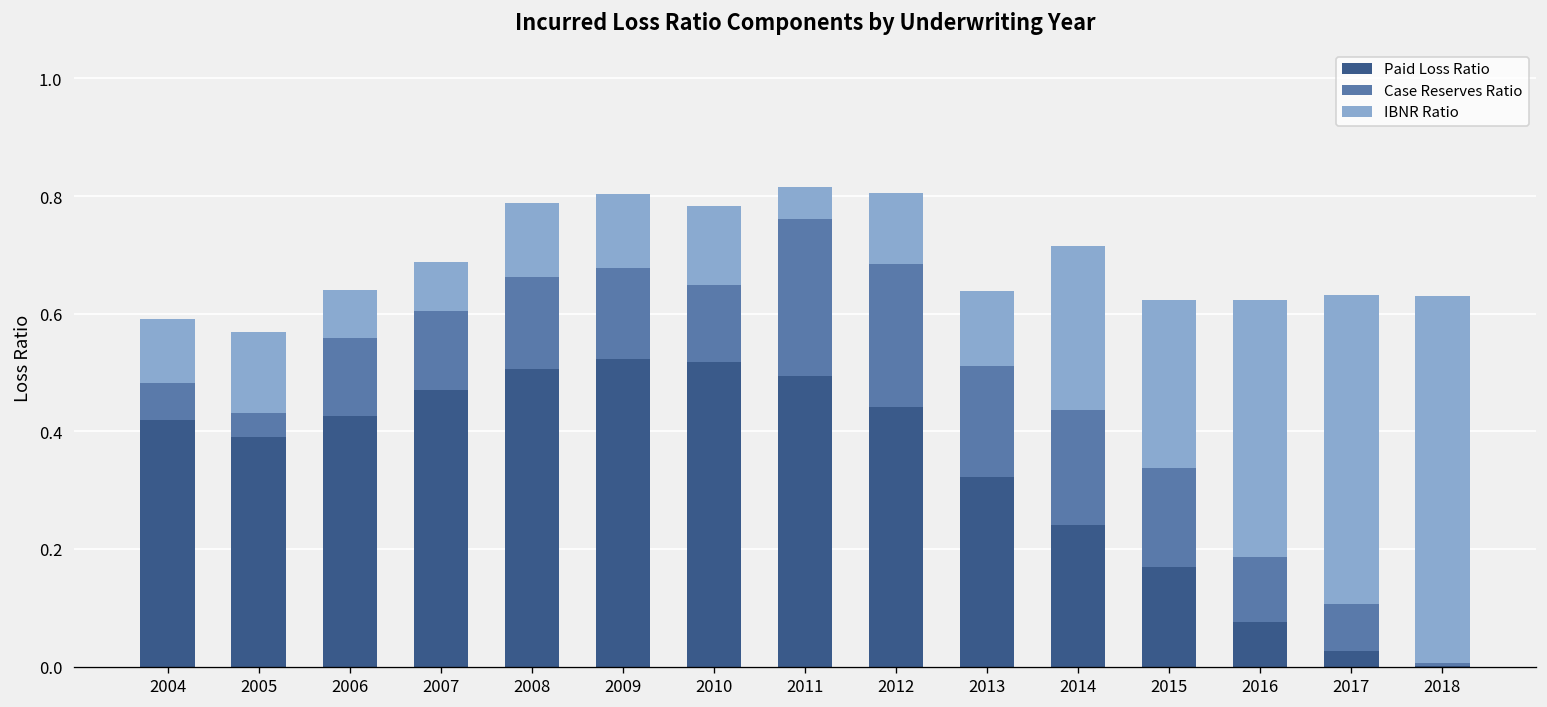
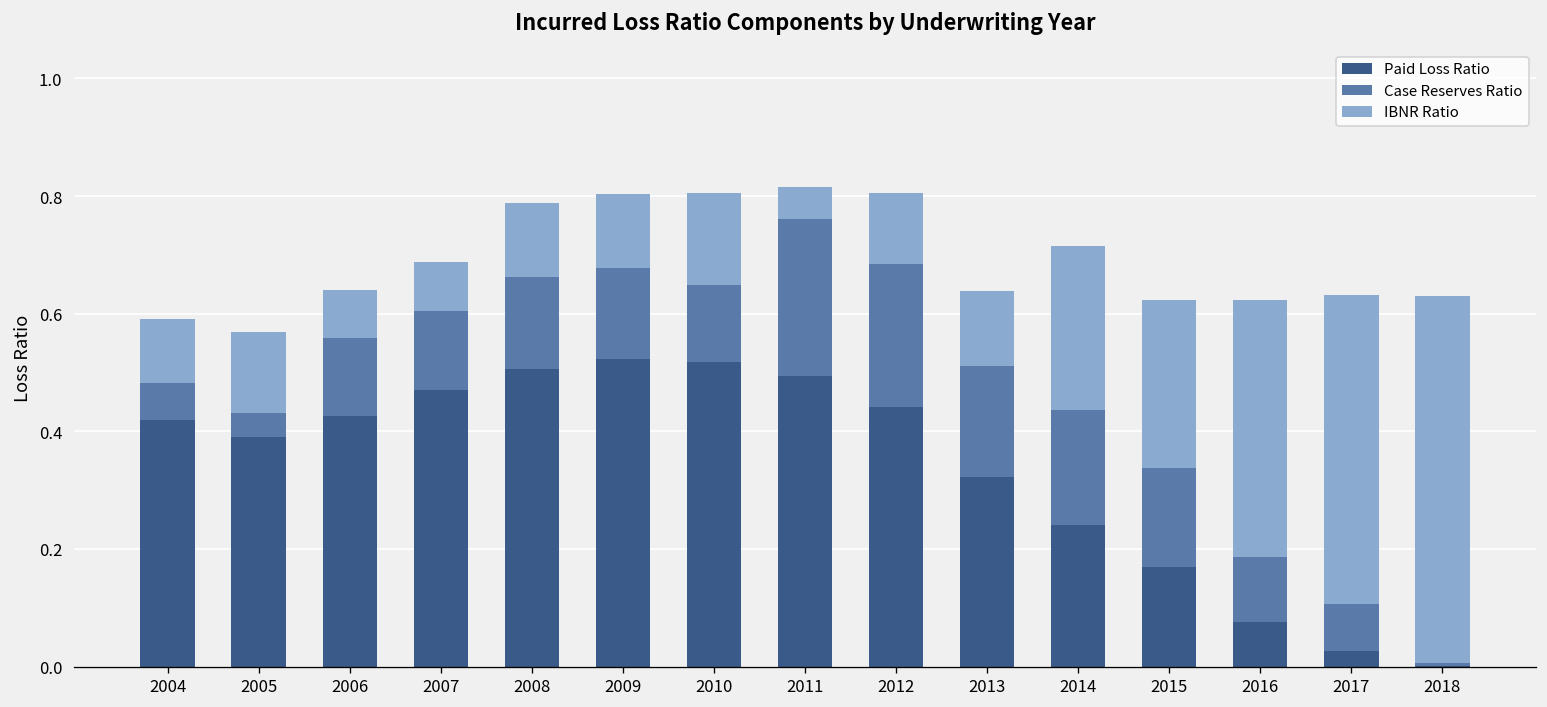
  {
    "IBNR Ratio": {
      "2004": 0.11,
      "2005": 0.14,
      "2006": 0.08,
      "2007": 0.08,
      "2008": 0.13,
      "2009": 0.13,
-     "2010": 0.13,
+     "2010": 0.16,
      "2011": 0.06,
      "2012": 0.12,
      "2013": 0.13,
      "2014": 0.28,
      "2015": 0.29,
      "2016": 0.44,
      "2017": 0.53,
      "2018": 0.62
    }
  }
